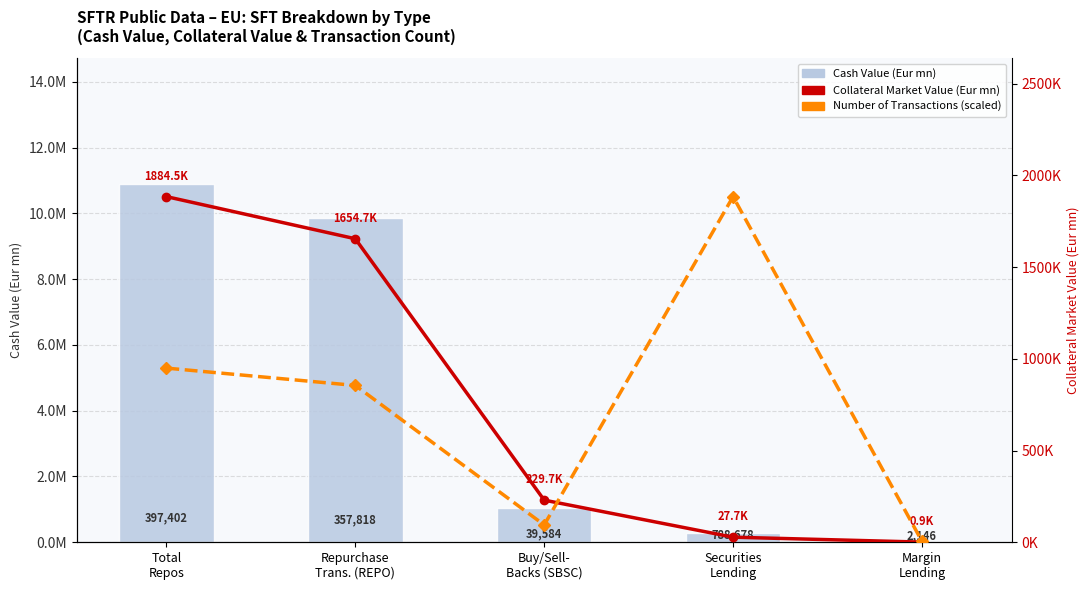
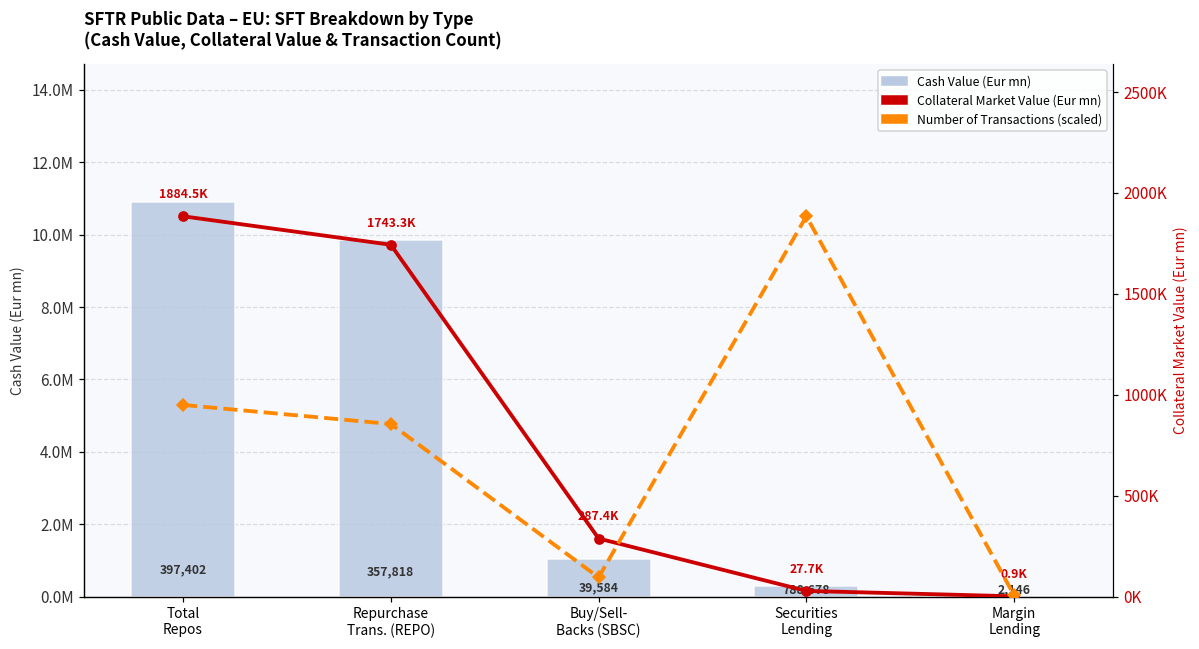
  {
    "Collateral Market Value (Eur mn)": {
      "Total Repos": "1884.5K",
-     "Repurchase Trans. (REPO)": "1654.7K",
-     "Buy/Sell- Backs (SBSC)": "229.7K",
+     "Repurchase Trans. (REPO)": "1743.3K",
+     "Buy/Sell- Backs (SBSC)": "287.4K",
      "Securities Lending": "27.7K"
    }
  }
